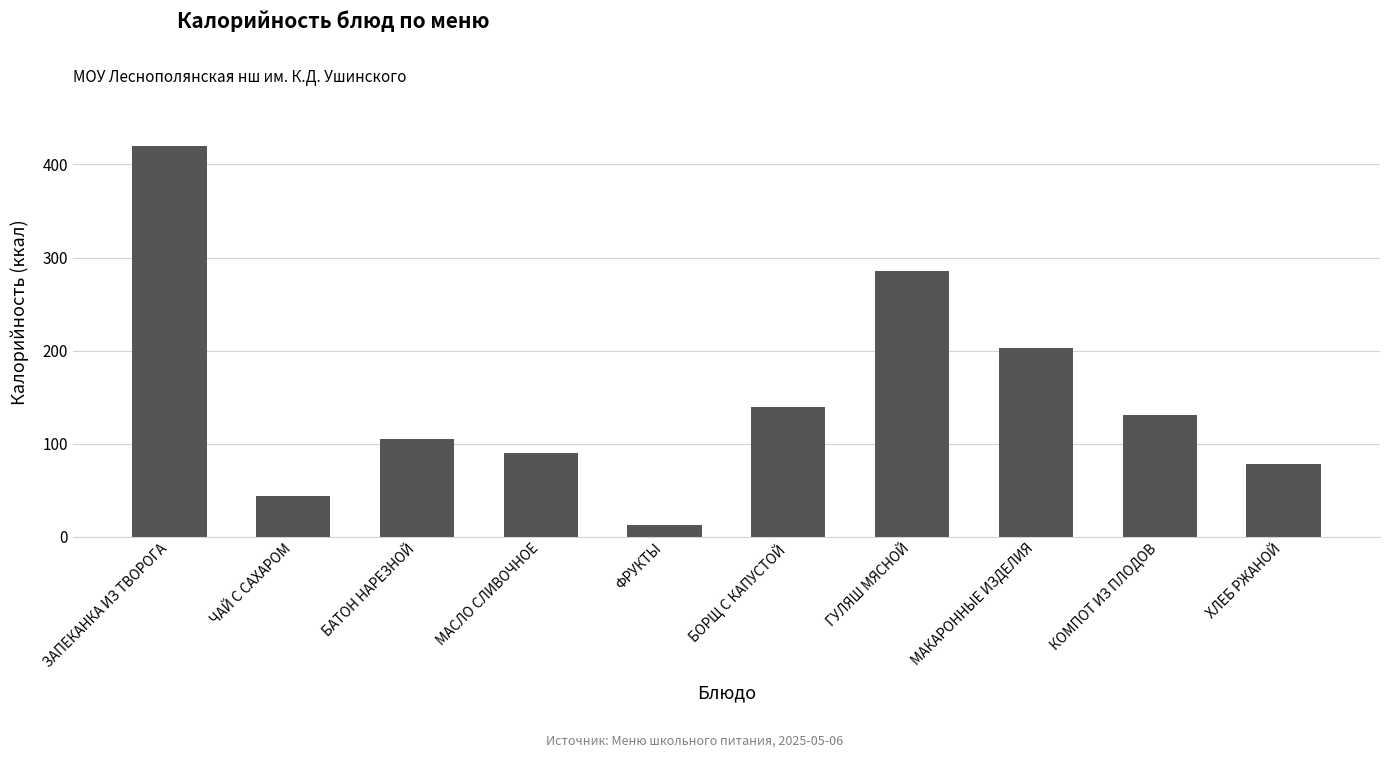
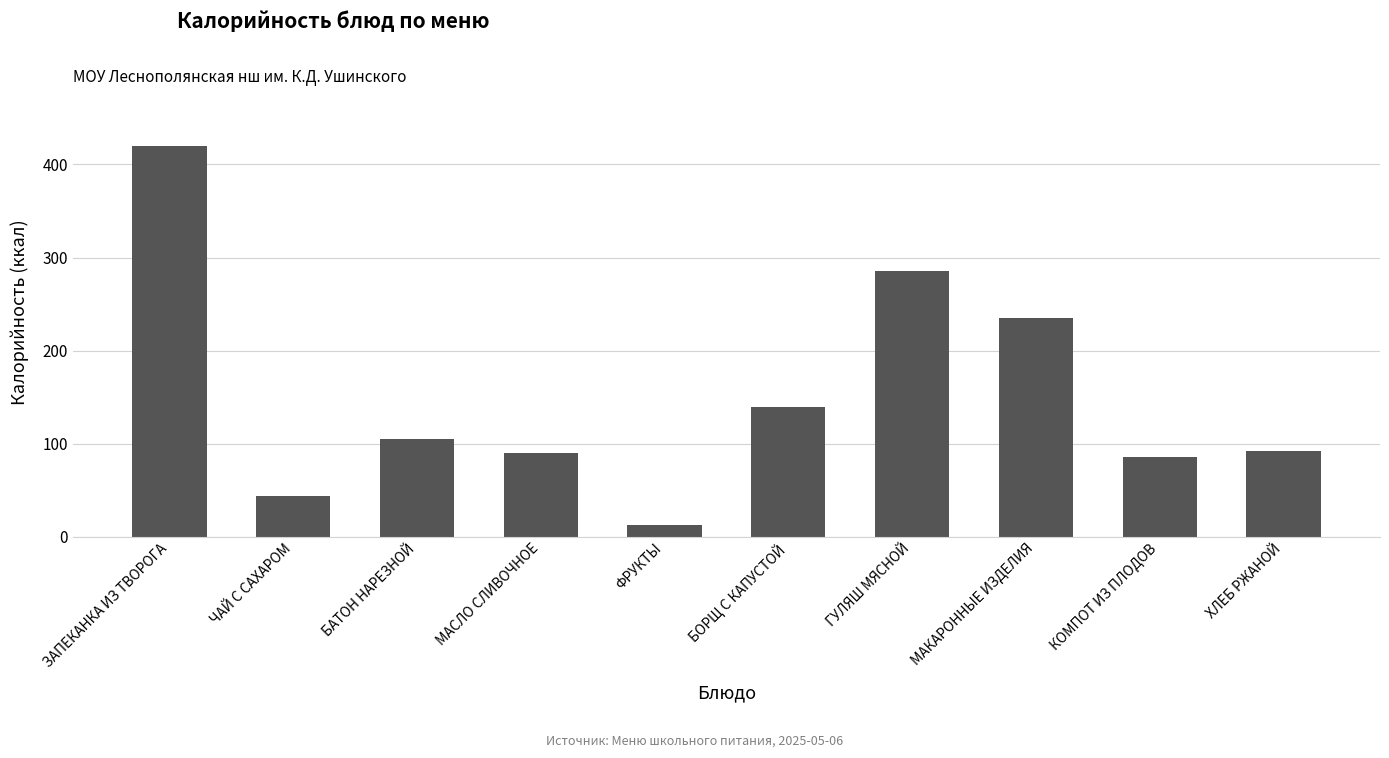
  {
    "ЗАПЕКАНКА ИЗ ТВОРОГА": 420,
    "ЧАЙ С САХАРОМ": 40,
    "БАТОН НАРЕЗНОЙ": 110,
    "МАСЛО СЛИВОЧНОЕ": 90,
    "ФРУКТЫ": 10,
    "БОРЩ С КАПУСТОЙ": 140,
    "ГУЛЯШ МЯСНОЙ": 290,
-   "МАКАРОННЫЕ ИЗДЕЛИЯ": 200,
-   "КОМПОТ ИЗ ПЛОДОВ": 130,
-   "ХЛЕБ РЖАНОЙ": 80
+   "МАКАРОННЫЕ ИЗДЕЛИЯ": 240,
+   "КОМПОТ ИЗ ПЛОДОВ": 90,
+   "ХЛЕБ РЖАНОЙ": 90
  }
